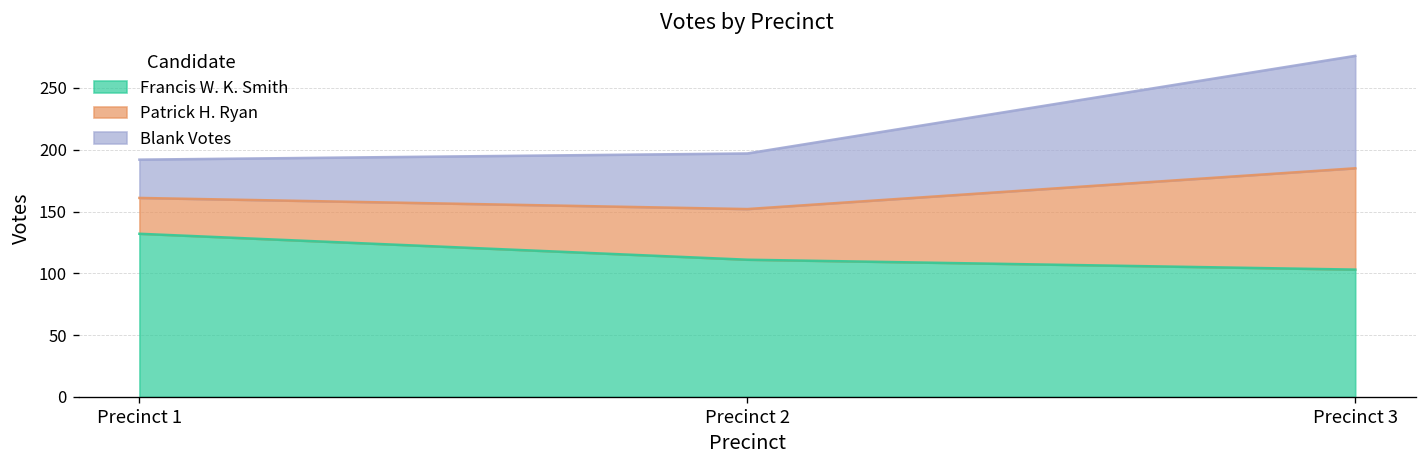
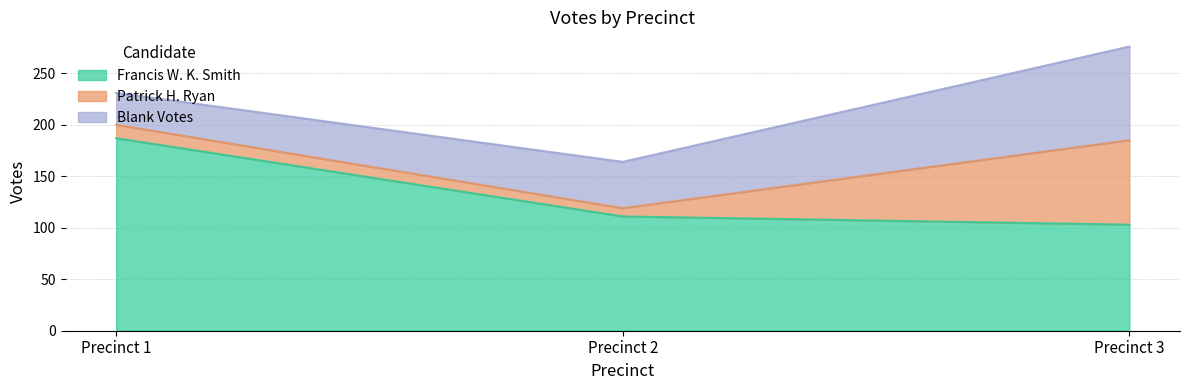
  {
    "Francis W. K. Smith": {
-     "Precinct 1": 132,
+     "Precinct 1": 187,
      "Precinct 2": 111,
      "Precinct 3": 103
    },
    "Patrick H. Ryan": {
-     "Precinct 1": 29,
-     "Precinct 2": 41,
+     "Precinct 1": 13,
+     "Precinct 2": 8,
      "Precinct 3": 82
    },
    "Blank Votes": {
      "Precinct 1": 31,
      "Precinct 2": 45,
      "Precinct 3": 91
    }
  }
